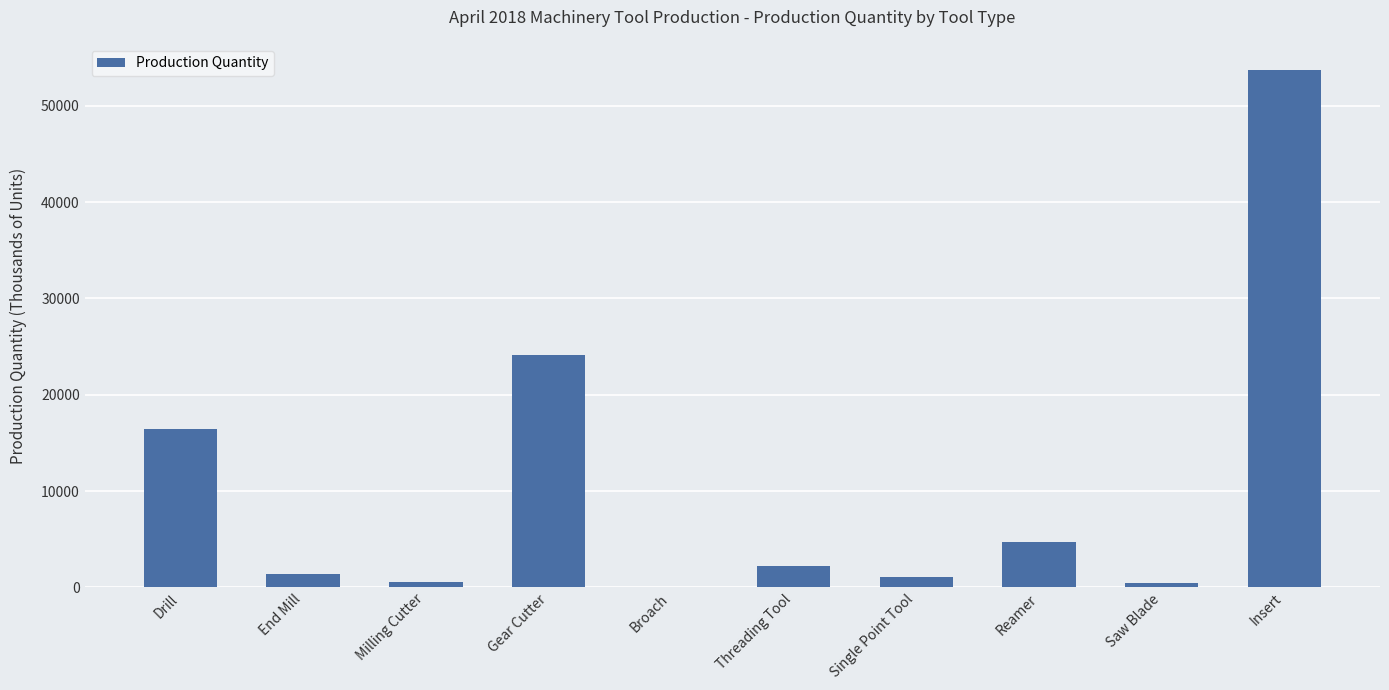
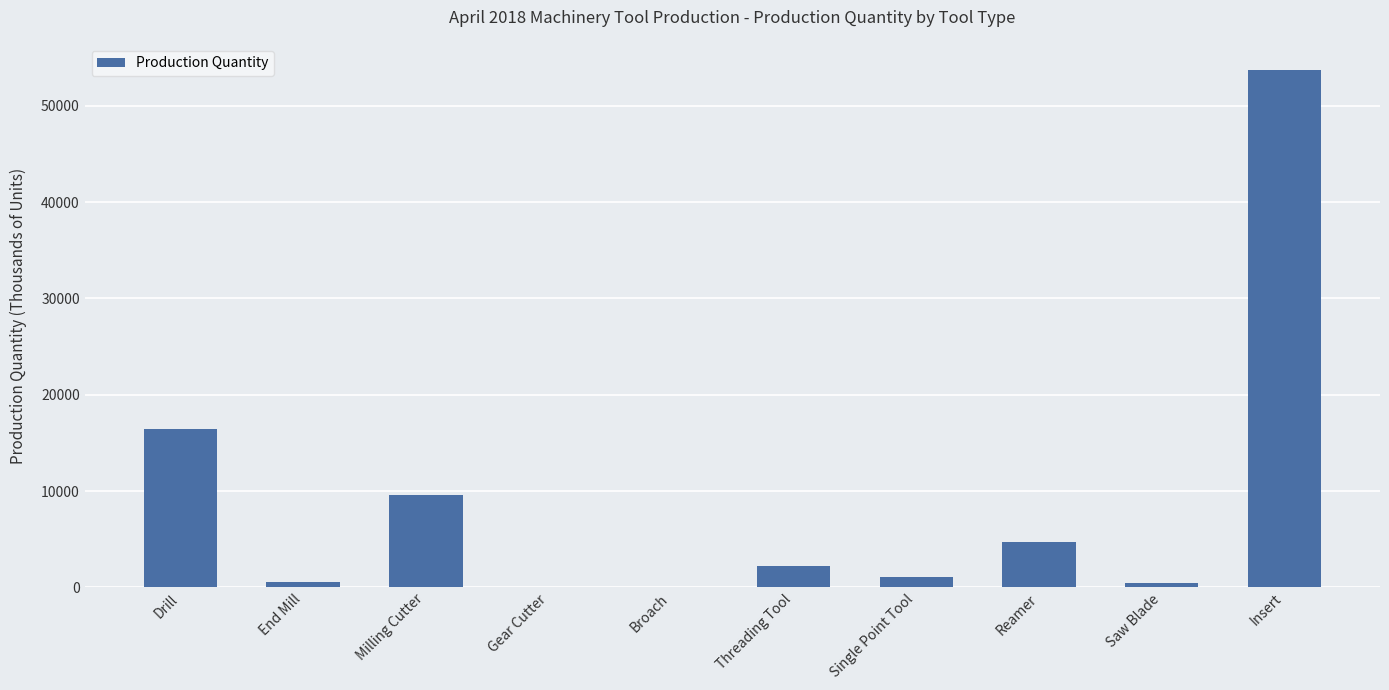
  {
    "Drill": 16000,
-   "End Mill": 1400,
-   "Milling Cutter": 1000,
-   "Gear Cutter": 24000,
+   "End Mill": 500,
+   "Milling Cutter": 10000,
+   "Gear Cutter": 0,
    "Threading Tool": 2000,
    "Single Point Tool": 1000,
    "Reamer": 5000,
    "Saw Blade": 0,
    "Insert": 54000
  }
